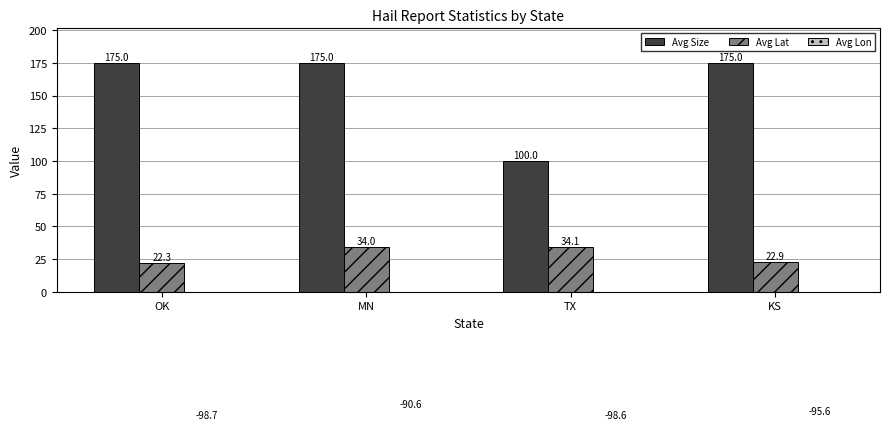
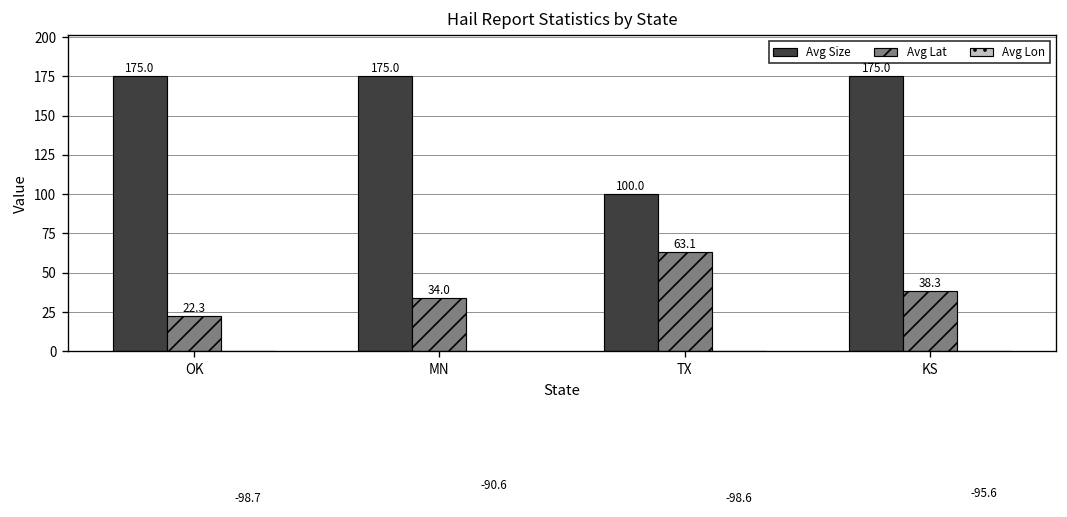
  {
    "Avg Size": {
      "OK": 175.0,
      "MN": 175.0,
      "TX": 100.0,
      "KS": 175.0
    },
    "Avg Lat": {
      "OK": 22.3,
      "MN": 34.0,
-     "TX": 34.1,
-     "KS": 22.9
+     "TX": 63.1,
+     "KS": 38.3
    }
  }
